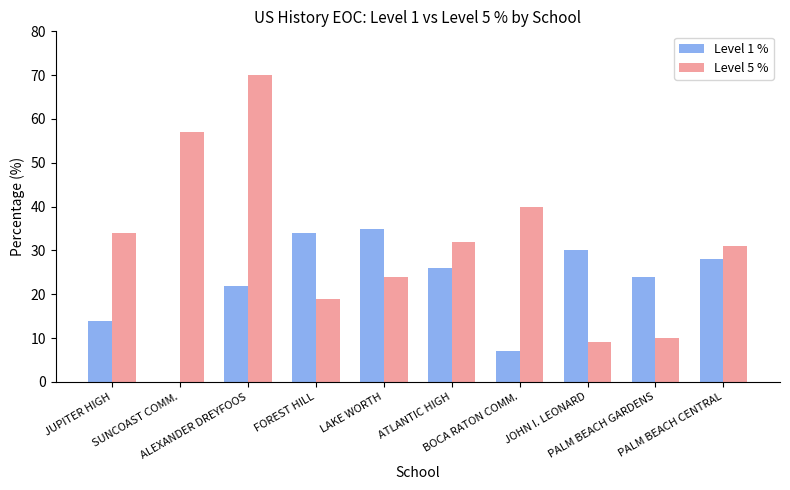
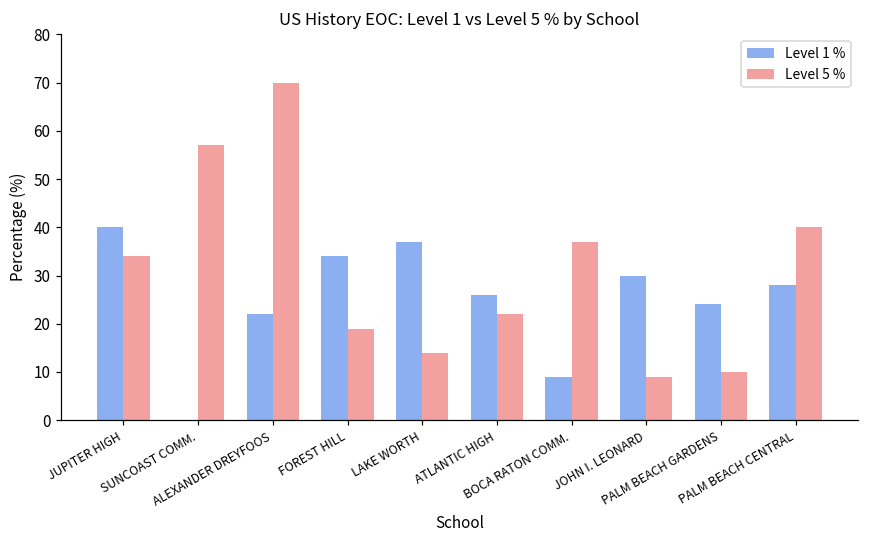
  {
    "Level 1 %": {
-     "JUPITER HIGH": 14,
+     "JUPITER HIGH": 40,
      "SUNCOAST COMM.": 0,
      "ALEXANDER DREYFOOS": 22,
      "FOREST HILL": 34,
-     "LAKE WORTH": 35,
+     "LAKE WORTH": 37,
      "ATLANTIC HIGH": 26,
-     "BOCA RATON COMM.": 7,
+     "BOCA RATON COMM.": 9,
      "JOHN I. LEONARD": 30,
      "PALM BEACH GARDENS": 24,
      "PALM BEACH CENTRAL": 28
    },
    "Level 5 %": {
      "JUPITER HIGH": 34,
      "SUNCOAST COMM.": 57,
      "ALEXANDER DREYFOOS": 70,
      "FOREST HILL": 19,
-     "LAKE WORTH": 24,
-     "ATLANTIC HIGH": 32,
-     "BOCA RATON COMM.": 40,
+     "LAKE WORTH": 14,
+     "ATLANTIC HIGH": 22,
+     "BOCA RATON COMM.": 37,
      "JOHN I. LEONARD": 9,
      "PALM BEACH GARDENS": 10,
-     "PALM BEACH CENTRAL": 31
+     "PALM BEACH CENTRAL": 40
    }
  }
